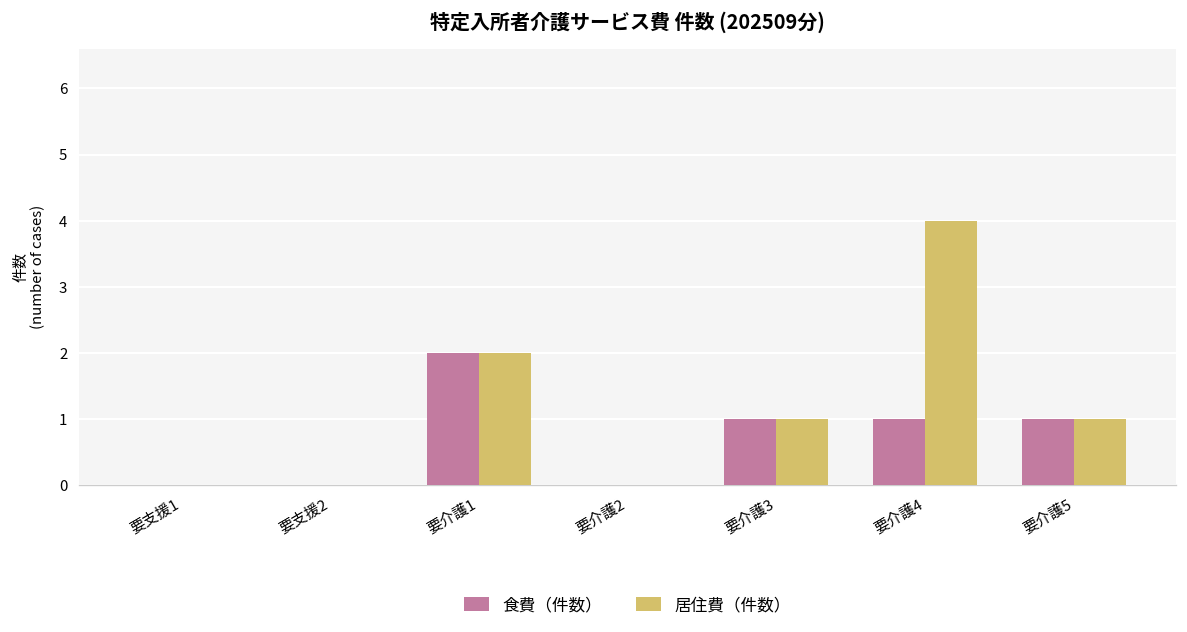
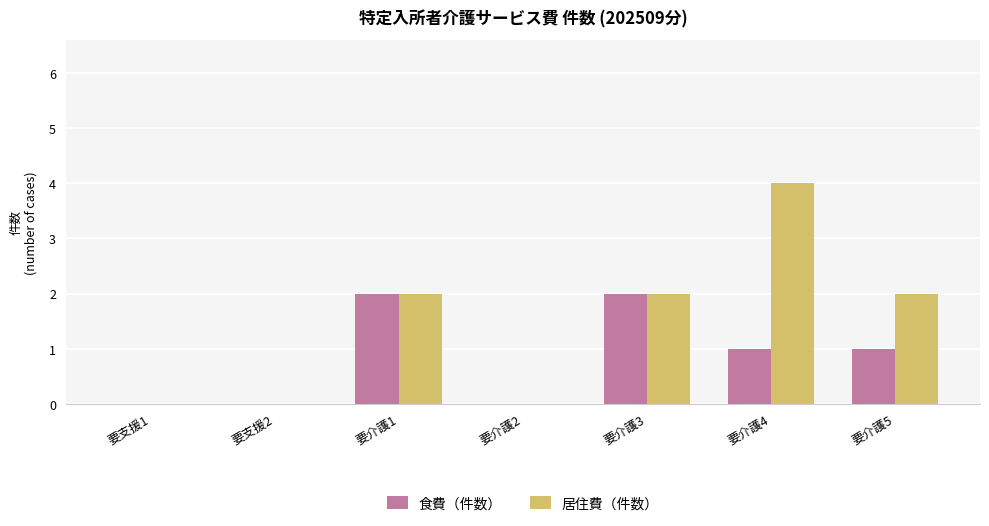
  {
    "食費（件数）": {
      "要支援1": 0,
      "要支援2": 0,
      "要介護1": 2,
      "要介護2": 0,
-     "要介護3": 1,
+     "要介護3": 2,
      "要介護4": 1,
      "要介護5": 1
    },
    "居住費（件数）": {
      "要支援1": 0,
      "要支援2": 0,
      "要介護1": 2,
      "要介護2": 0,
-     "要介護3": 1,
+     "要介護3": 2,
      "要介護4": 4,
-     "要介護5": 1
+     "要介護5": 2
    }
  }
